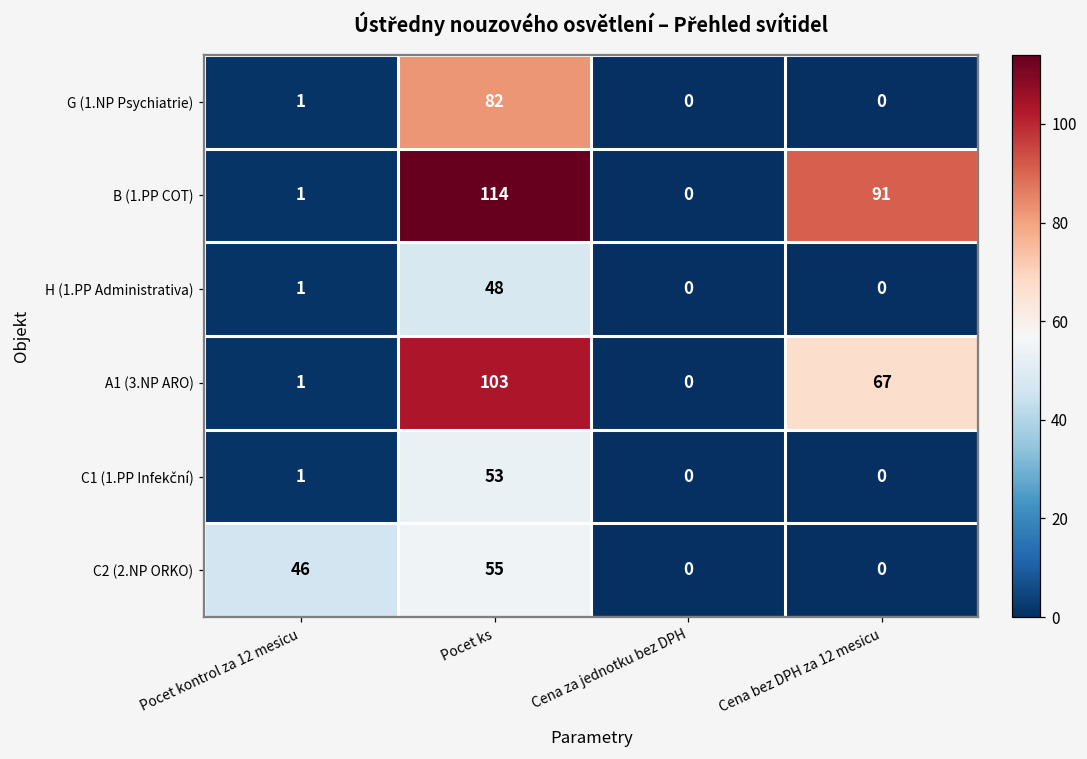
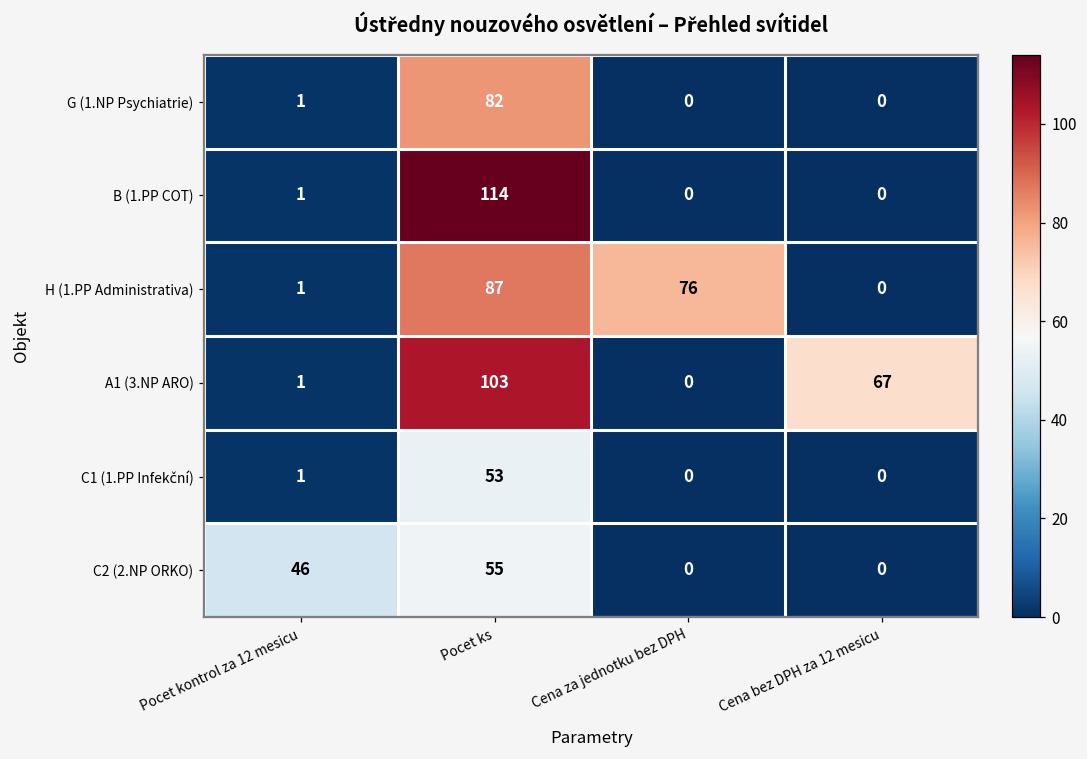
  {
    "G (1.NP Psychiatrie)": {
      "Pocet kontrol za 12 mesicu": 1,
      "Pocet ks": 82,
      "Cena za jednotku bez DPH": 0,
      "Cena bez DPH za 12 mesicu": 0
    },
    "B (1.PP COT)": {
      "Pocet kontrol za 12 mesicu": 1,
      "Pocet ks": 114,
      "Cena za jednotku bez DPH": 0,
-     "Cena bez DPH za 12 mesicu": 91
+     "Cena bez DPH za 12 mesicu": 0
    },
    "H (1.PP Administrativa)": {
      "Pocet kontrol za 12 mesicu": 1,
-     "Pocet ks": 48,
-     "Cena za jednotku bez DPH": 0,
+     "Pocet ks": 87,
+     "Cena za jednotku bez DPH": 76,
      "Cena bez DPH za 12 mesicu": 0
    },
    "A1 (3.NP ARO)": {
      "Pocet kontrol za 12 mesicu": 1,
      "Pocet ks": 103,
      "Cena za jednotku bez DPH": 0,
      "Cena bez DPH za 12 mesicu": 67
    },
    "C1 (1.PP Infekční)": {
      "Pocet kontrol za 12 mesicu": 1,
      "Pocet ks": 53,
      "Cena za jednotku bez DPH": 0,
      "Cena bez DPH za 12 mesicu": 0
    },
    "C2 (2.NP ORKO)": {
      "Pocet kontrol za 12 mesicu": 46,
      "Pocet ks": 55,
      "Cena za jednotku bez DPH": 0,
      "Cena bez DPH za 12 mesicu": 0
    }
  }
